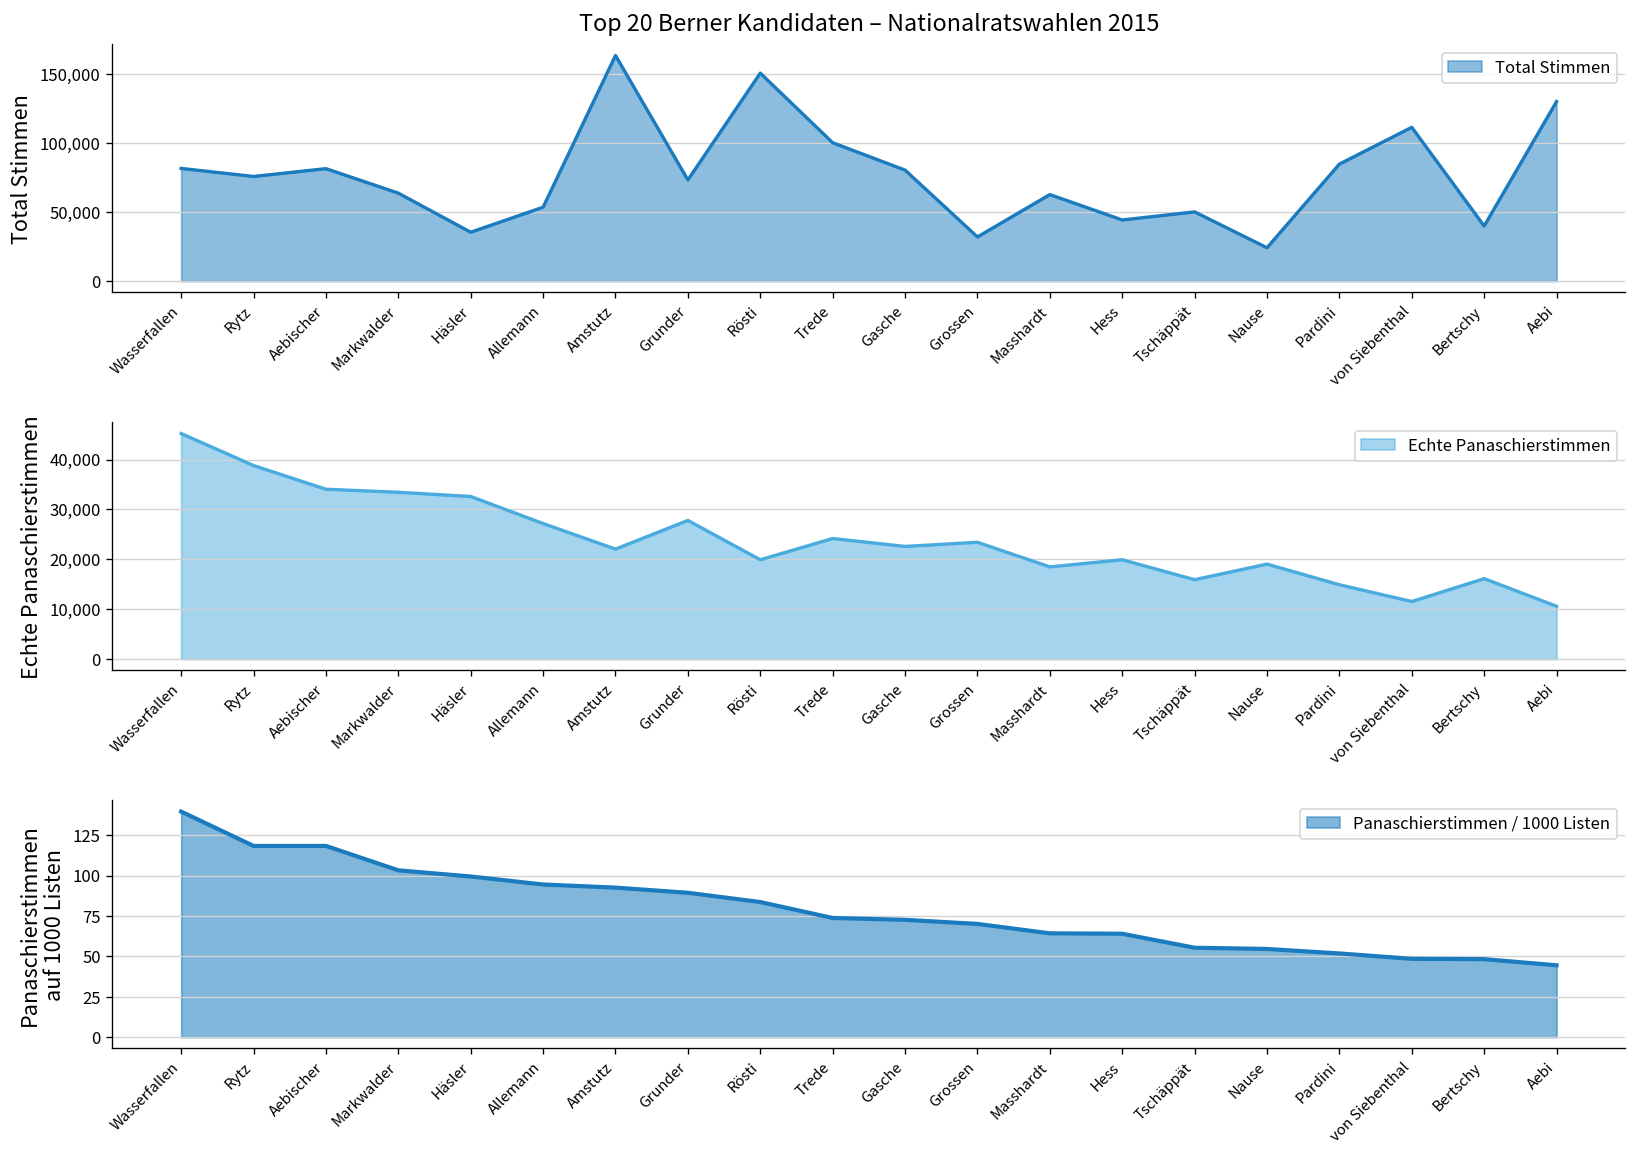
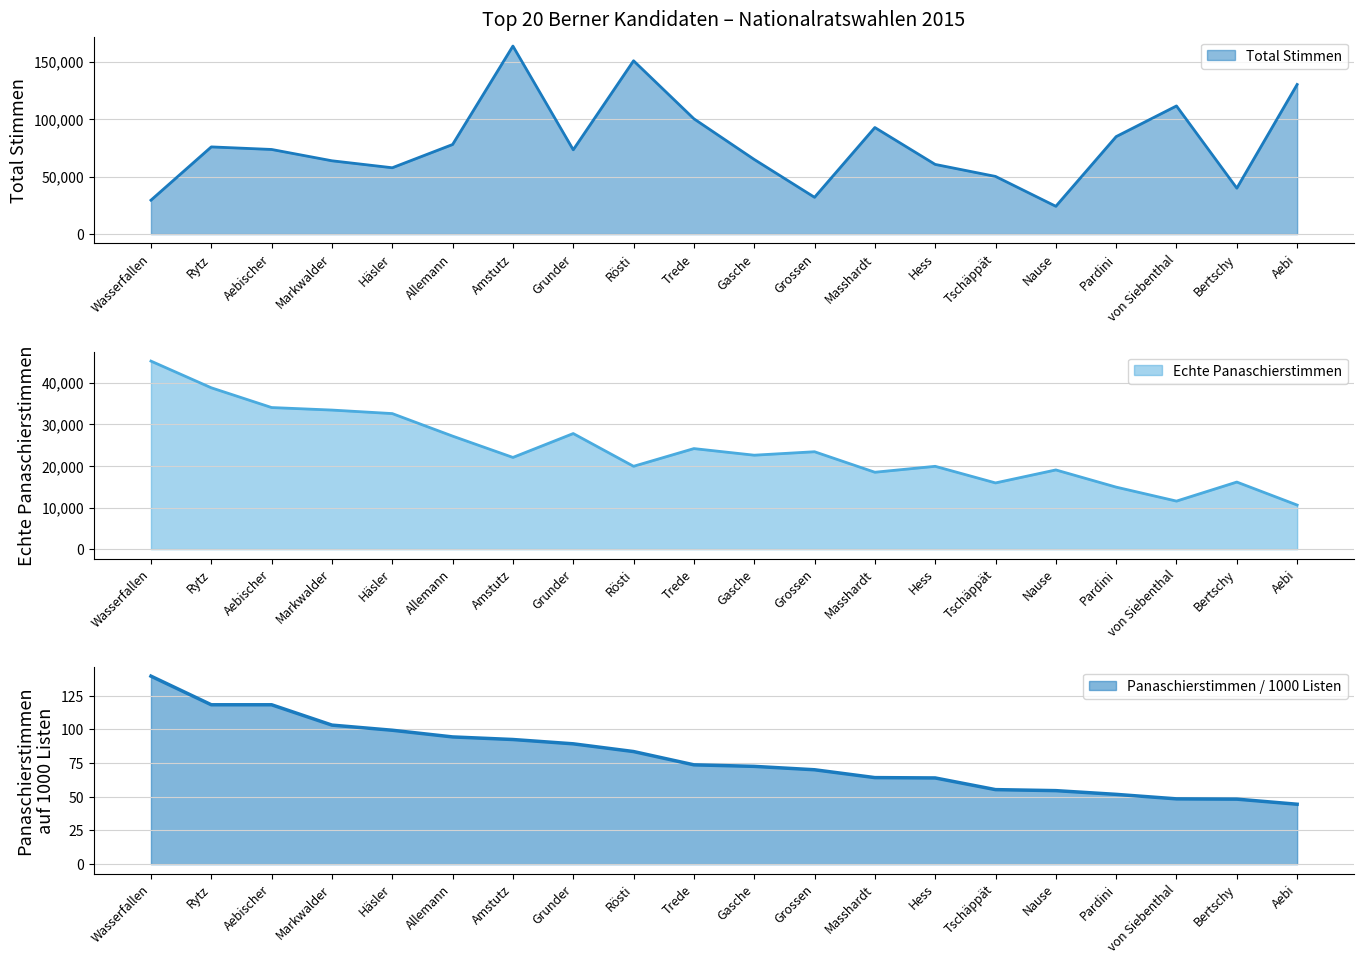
  {
    "Top 20 Berner Kandidaten – Nationalratswahlen 2015": {
-     "Wasserfallen": "82,000",
+     "Wasserfallen": "29,000",
      "Rytz": "76,000",
-     "Aebischer": "81,000",
+     "Aebischer": "74,000",
      "Markwalder": "64,000",
-     "Häsler": "35,000",
-     "Allemann": "54,000",
+     "Häsler": "58,000",
+     "Allemann": "78,000",
      "Amstutz": "163,000",
      "Grunder": "73,000",
      "Rösti": "151,000",
      "Trede": "100,000",
-     "Gasche": "80,000",
+     "Gasche": "65,000",
      "Grossen": "32,000",
-     "Masshardt": "63,000",
-     "Hess": "44,000",
+     "Masshardt": "93,000",
+     "Hess": "61,000",
      "Tschäppät": "50,000",
      "Nause": "24,000",
      "Pardini": "85,000",
      "von Siebenthal": "111,000",
      "Bertschy": "40,000",
      "Aebi": "130,000"
    }
  }
